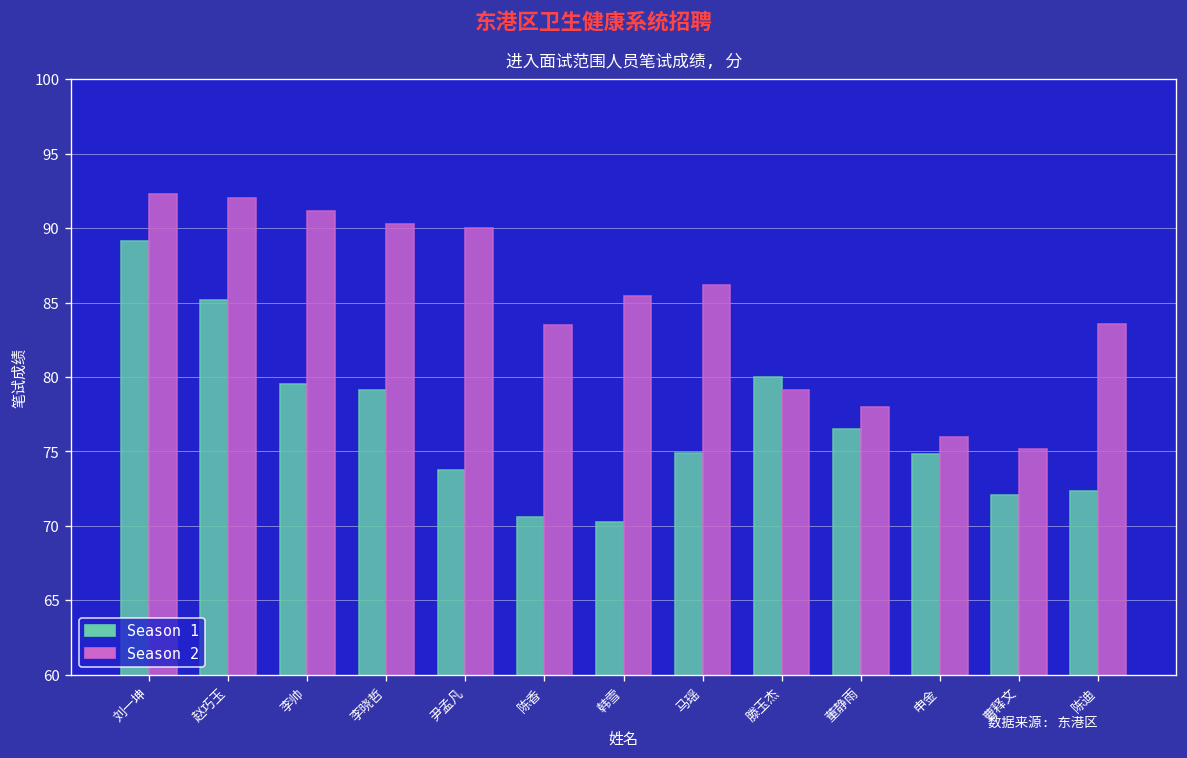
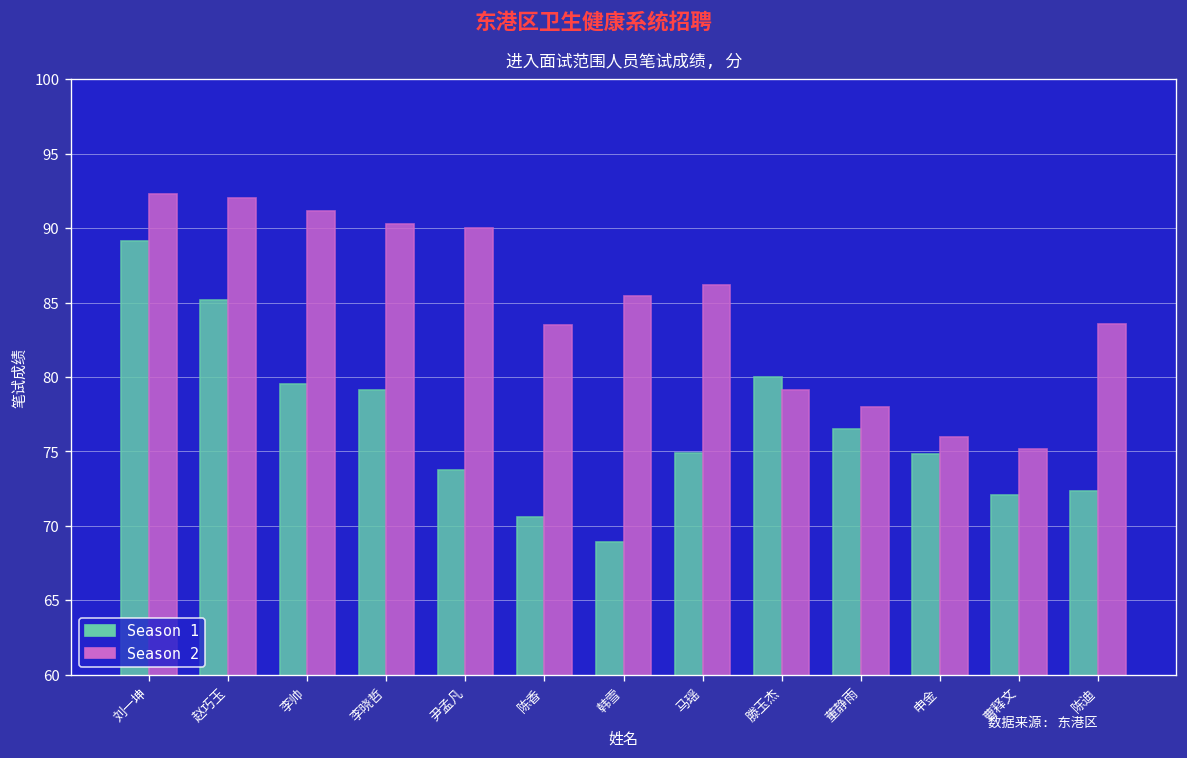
  {
    "Season 1": {
      "刘一坤": 89.1,
      "赵巧玉": 85.2,
      "李帅": 79.5,
      "李晓哲": 79.1,
      "尹孟凡": 73.8,
      "陈香": 70.6,
-     "韩雪": 70.3,
+     "韩雪": 68.9,
      "马瑶": 74.9,
      "滕玉杰": 80.0,
      "董静雨": 76.5,
      "申金": 74.8,
      "曹释文": 72.1,
      "陈迪": 72.3
    },
    "Season 2": {
      "刘一坤": 92.3,
      "赵巧玉": 92.0,
      "李帅": 91.2,
      "李晓哲": 90.3,
      "尹孟凡": 90.0,
      "陈香": 83.5,
      "韩雪": 85.4,
      "马瑶": 86.2,
      "滕玉杰": 79.1,
      "董静雨": 78.0,
      "申金": 76.0,
      "曹释文": 75.2,
      "陈迪": 83.5
    }
  }
